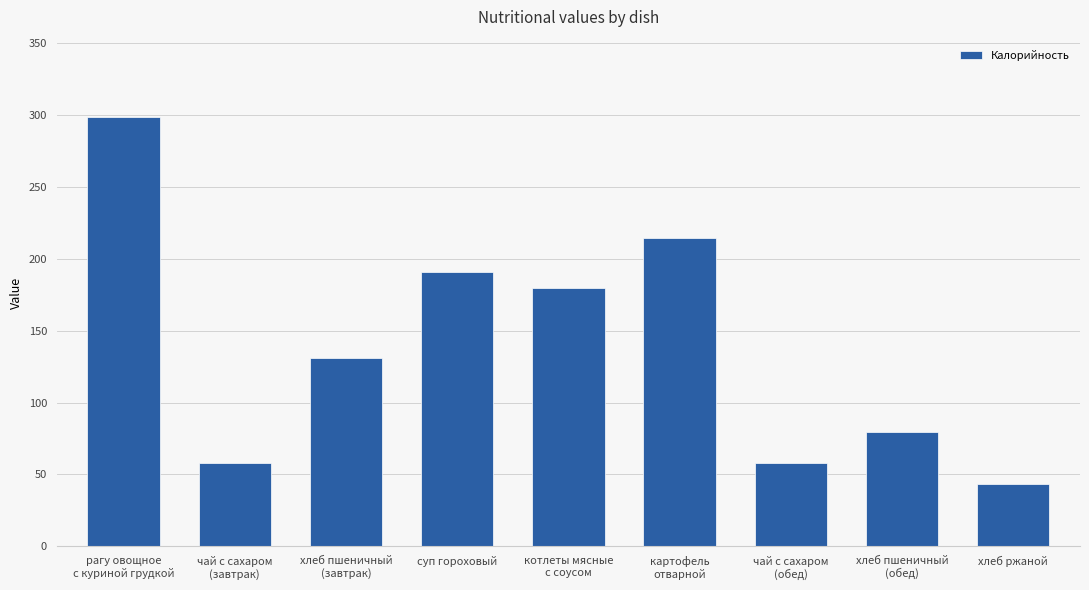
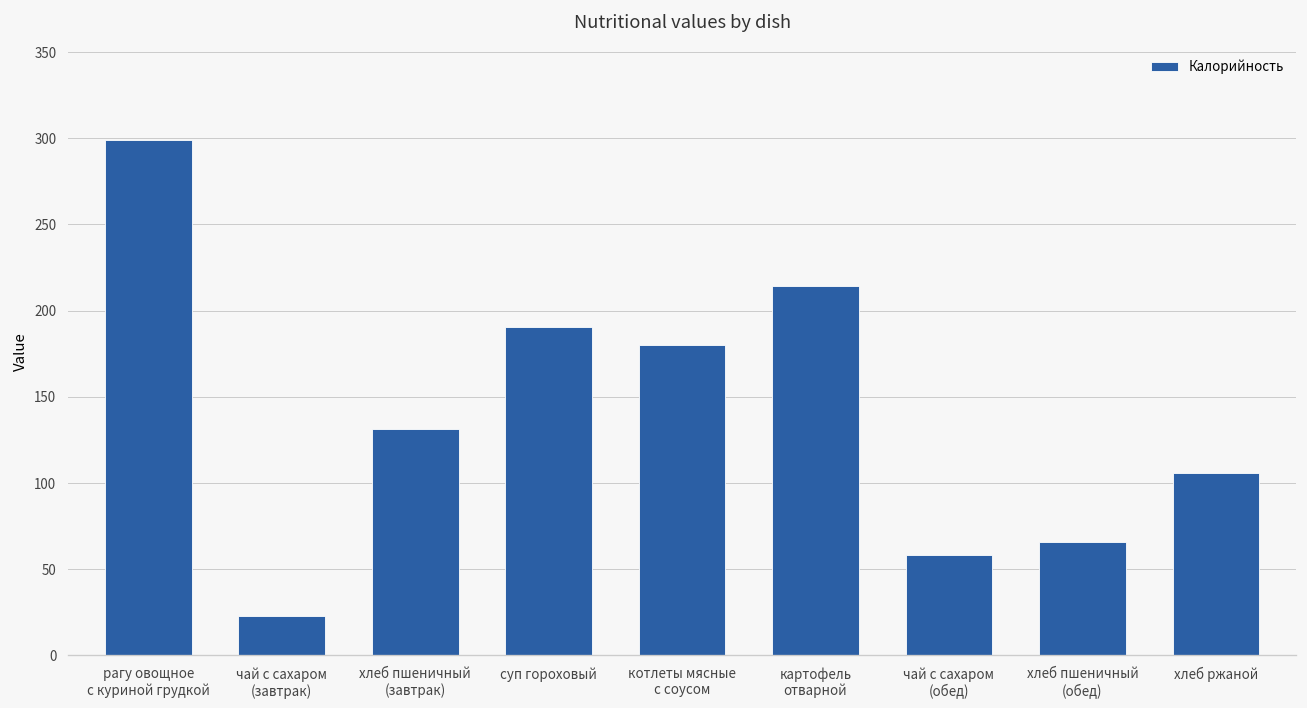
  {
    "рагу овощное с куриной грудкой": 299,
-   "чай с сахаром (завтрак)": 58,
+   "чай с сахаром (завтрак)": 23,
    "хлеб пшеничный (завтрак)": 131,
    "суп гороховый": 191,
    "котлеты мясные с соусом": 180,
    "картофель отварной": 215,
    "чай с сахаром (обед)": 58,
-   "хлеб пшеничный (обед)": 79,
-   "хлеб ржаной": 43
+   "хлеб пшеничный (обед)": 66,
+   "хлеб ржаной": 106
  }
